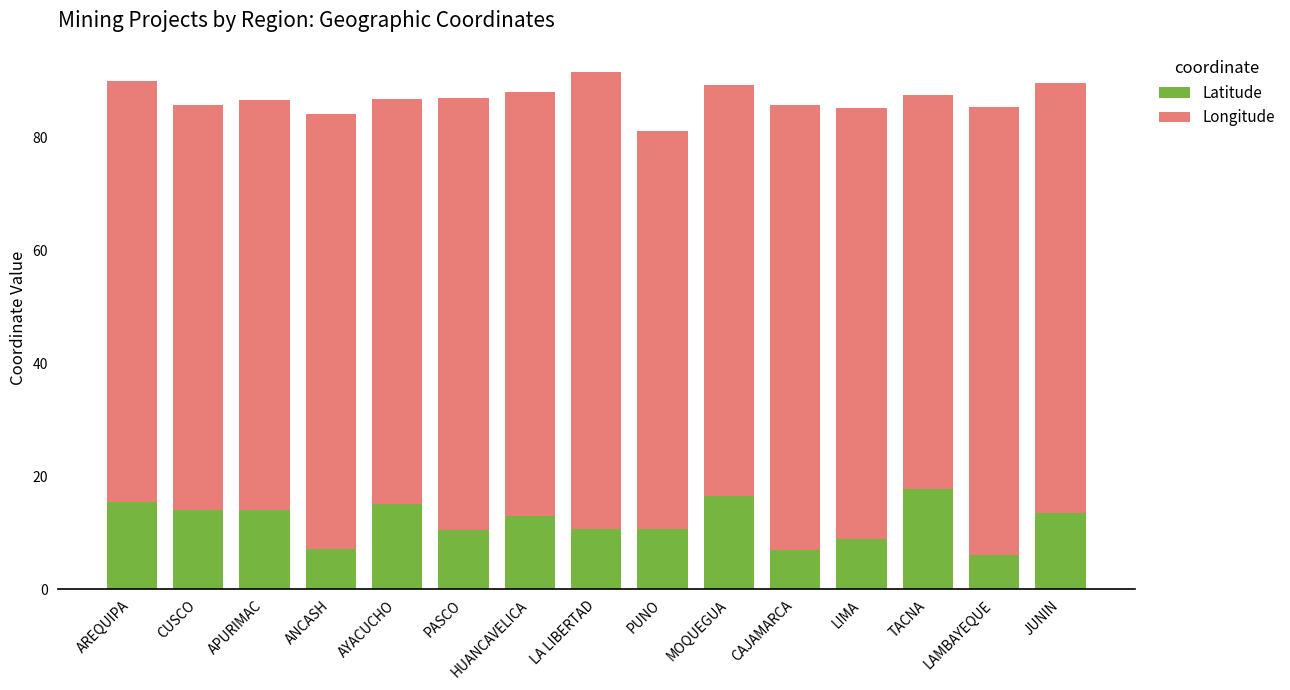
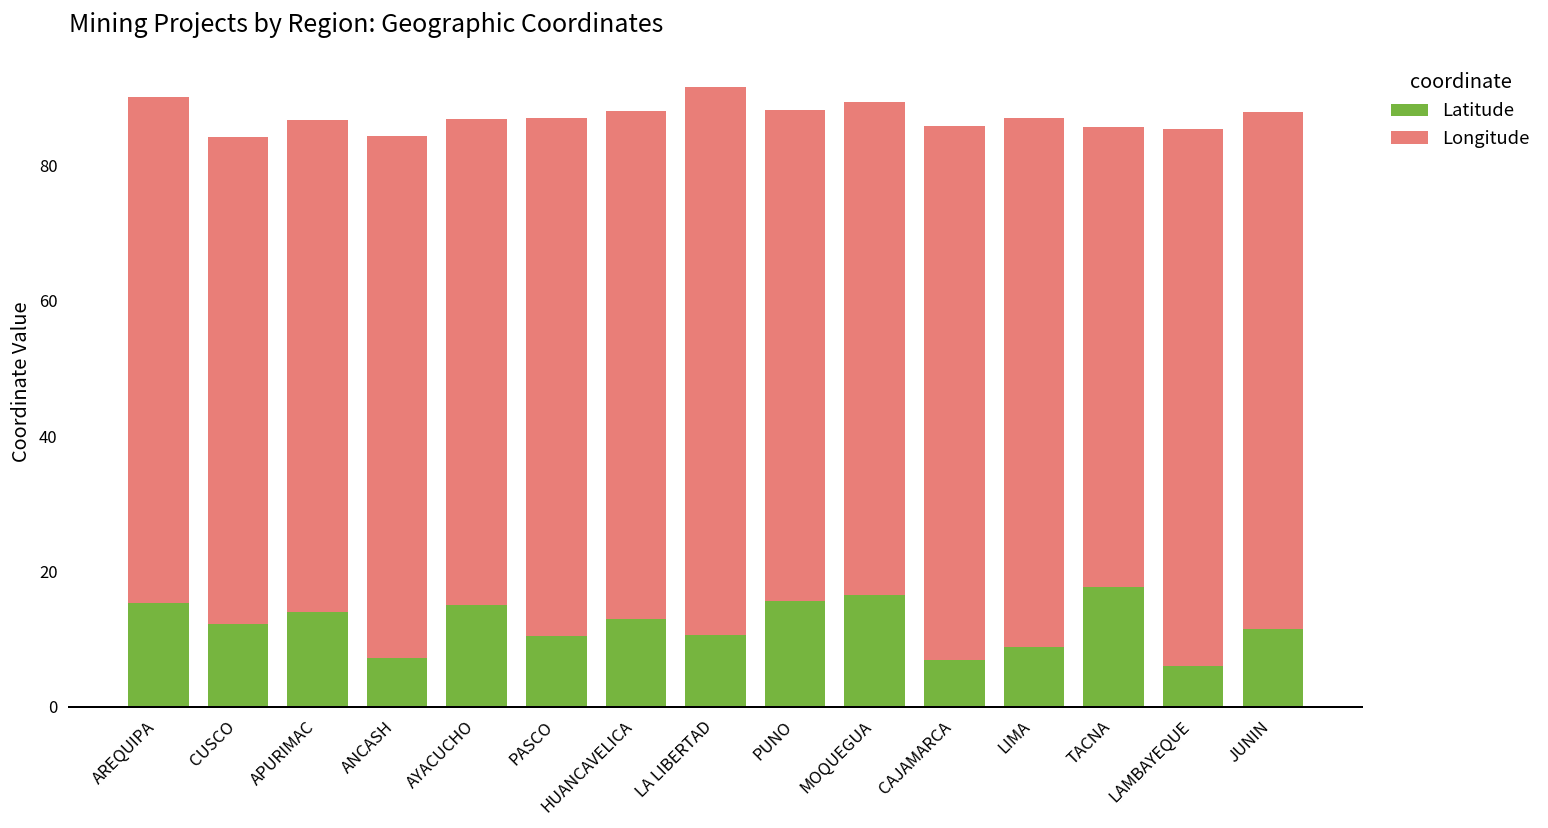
  {
    "Latitude": {
      "AREQUIPA": 15,
-     "CUSCO": 14,
+     "CUSCO": 12,
      "APURIMAC": 14,
      "ANCASH": 7,
      "AYACUCHO": 15,
      "PASCO": 10,
      "HUANCAVELICA": 13,
      "LA LIBERTAD": 11,
-     "PUNO": 11,
+     "PUNO": 16,
      "MOQUEGUA": 17,
      "CAJAMARCA": 7,
      "LIMA": 9,
      "TACNA": 18,
      "LAMBAYEQUE": 6,
-     "JUNIN": 13
+     "JUNIN": 11
    },
    "Longitude": {
      "AREQUIPA": 75,
      "CUSCO": 72,
      "APURIMAC": 73,
      "ANCASH": 77,
      "AYACUCHO": 72,
      "PASCO": 77,
      "HUANCAVELICA": 75,
      "LA LIBERTAD": 81,
-     "PUNO": 71,
+     "PUNO": 73,
      "MOQUEGUA": 73,
      "CAJAMARCA": 79,
-     "LIMA": 77,
-     "TACNA": 70,
+     "LIMA": 78,
+     "TACNA": 68,
      "LAMBAYEQUE": 79,
      "JUNIN": 76
    }
  }
